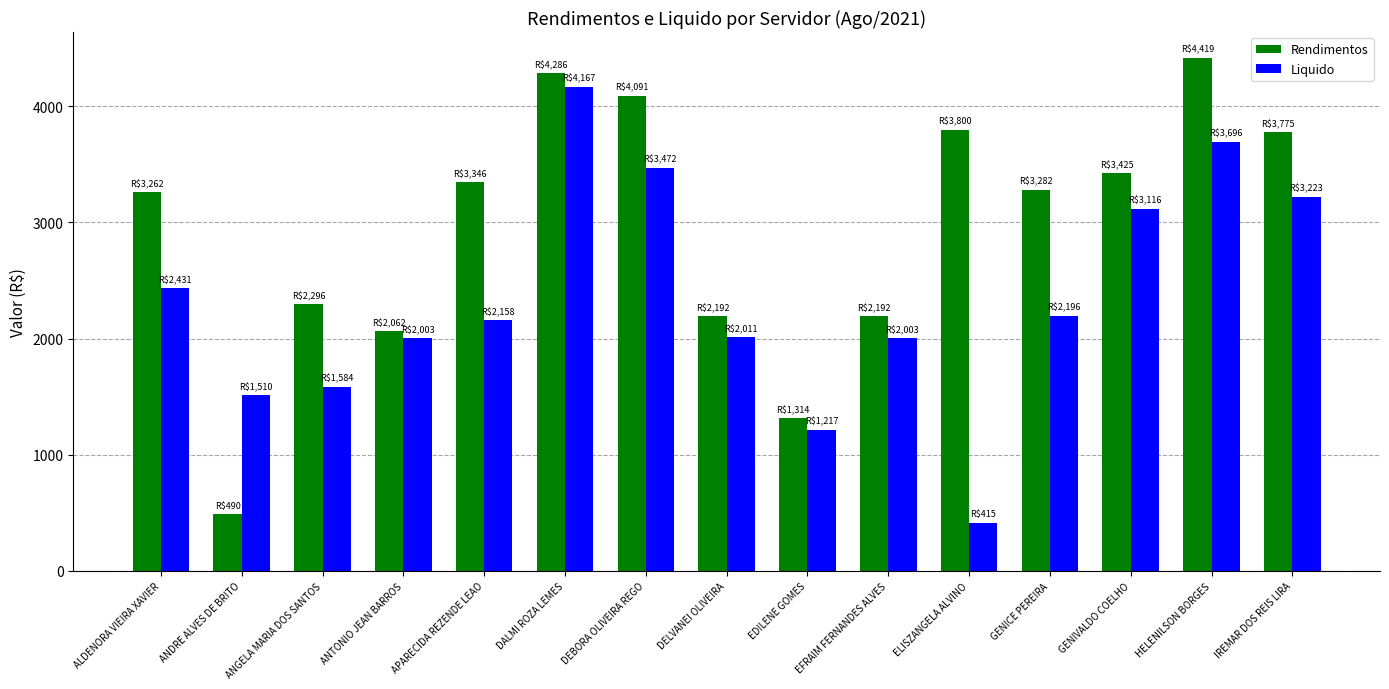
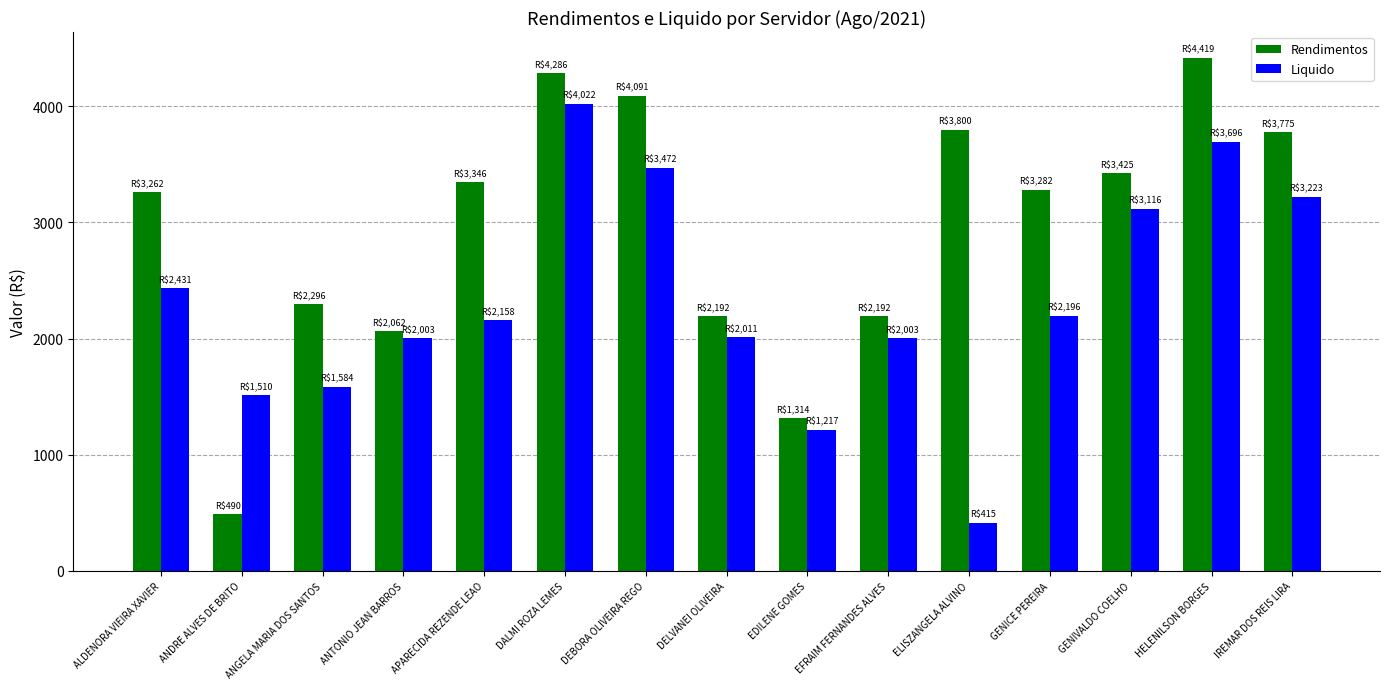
  {
    "Rendimentos": {
      "ALDENORA VIEIRA XAVIER": "$3,262",
      "ANDRE ALVES DE BRITO": "$490",
      "ANGELA MARIA DOS SANTOS": "$2,296",
      "ANTONIO JEAN BARROS": "$2,062",
      "APARECIDA REZENDE LEAO": "$3,346",
      "DALMI ROZA LEMES": "$4,286",
      "DEBORA OLIVEIRA REGO": "$4,091",
      "DELVANEI OLIVEIRA": "$2,192",
      "EDILENE GOMES": "$1,314",
      "EFRAIM FERNANDES ALVES": "$2,192",
      "ELISZANGELA ALVINO": "$3,800",
      "GENICE PEREIRA": "$3,282",
      "GENIVALDO COELHO": "$3,425",
      "HELENILSON BORGES": "$4,419",
      "IREMAR DOS REIS LIRA": "$3,775"
    },
    "Liquido": {
      "ALDENORA VIEIRA XAVIER": "$2,431",
      "ANDRE ALVES DE BRITO": "$1,510",
      "ANGELA MARIA DOS SANTOS": "$1,584",
      "ANTONIO JEAN BARROS": "$2,003",
      "APARECIDA REZENDE LEAO": "$2,158",
-     "DALMI ROZA LEMES": "$4,167",
+     "DALMI ROZA LEMES": "$4,022",
      "DEBORA OLIVEIRA REGO": "$3,472",
      "DELVANEI OLIVEIRA": "$2,011",
      "EDILENE GOMES": "$1,217",
      "EFRAIM FERNANDES ALVES": "$2,003",
      "ELISZANGELA ALVINO": "$415",
      "GENICE PEREIRA": "$2,196",
      "GENIVALDO COELHO": "$3,116",
      "HELENILSON BORGES": "$3,696",
      "IREMAR DOS REIS LIRA": "$3,223"
    }
  }
